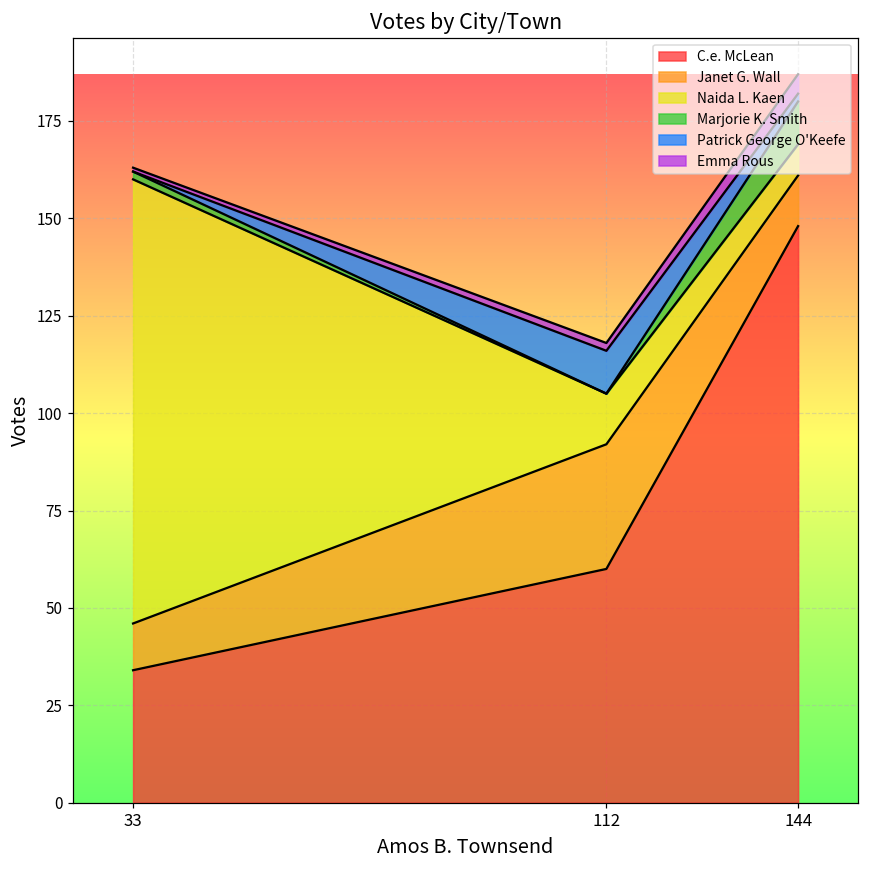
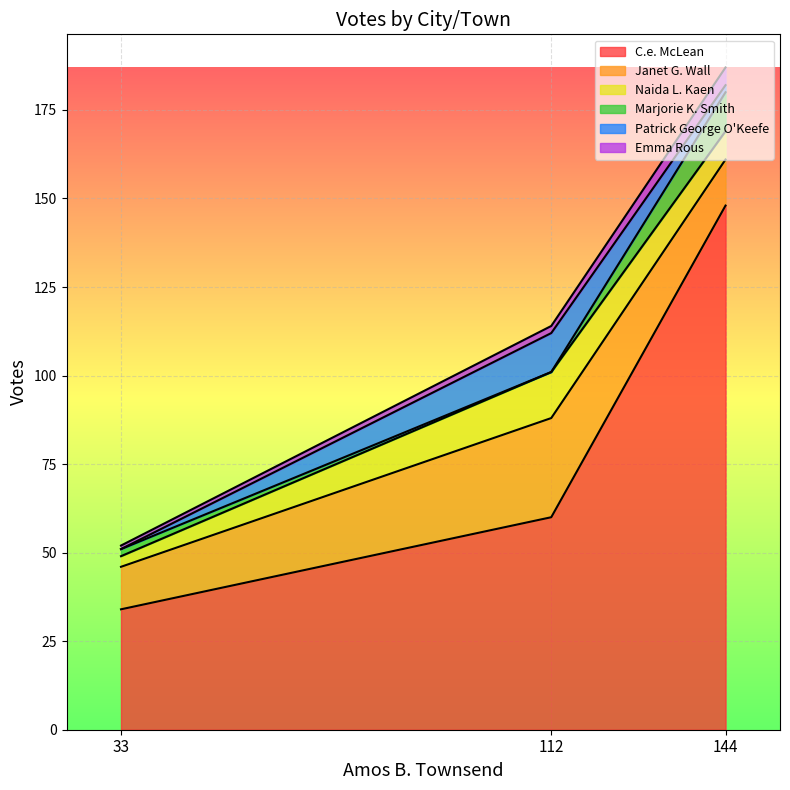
  {
    "C.e. McLean": {
      "33": 34,
      "112": 60,
      "144": 148
    },
    "Janet G. Wall": {
      "33": 12,
-     "112": 32
+     "112": 28
    },
    "Naida L. Kaen": {
-     "33": 114
+     "33": 3
    },
    "Patrick George O'Keefe": {
      "112": 11
    },
    "Emma Rous": {
      "33": 1,
      "112": 2
    }
  }
